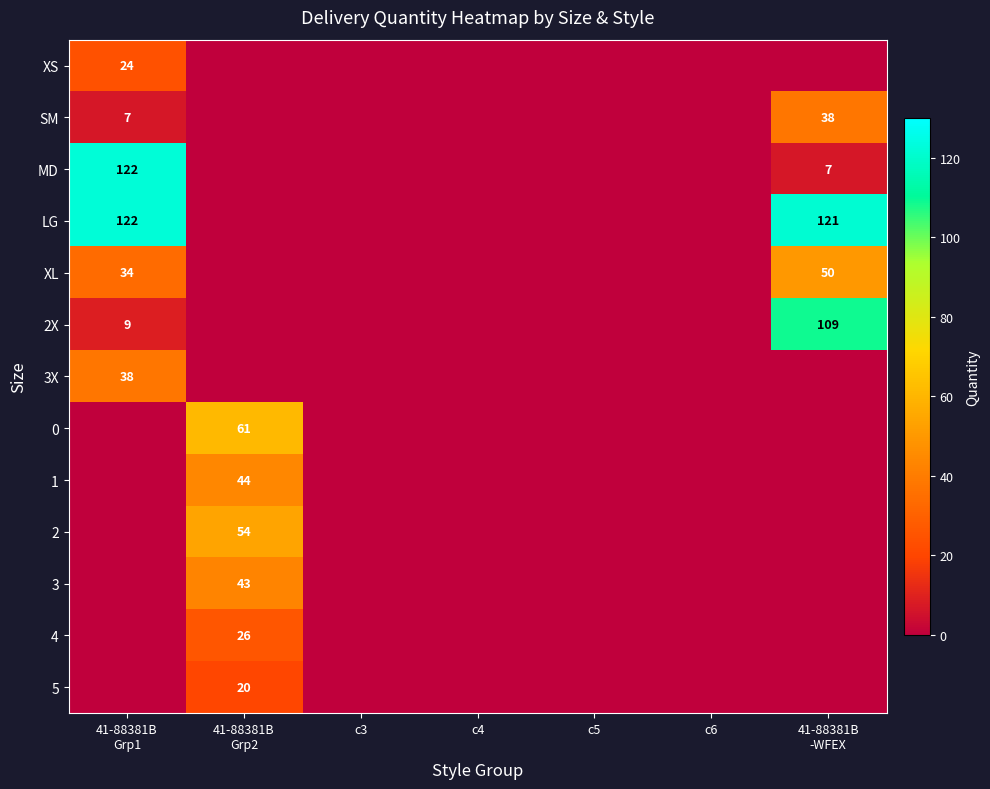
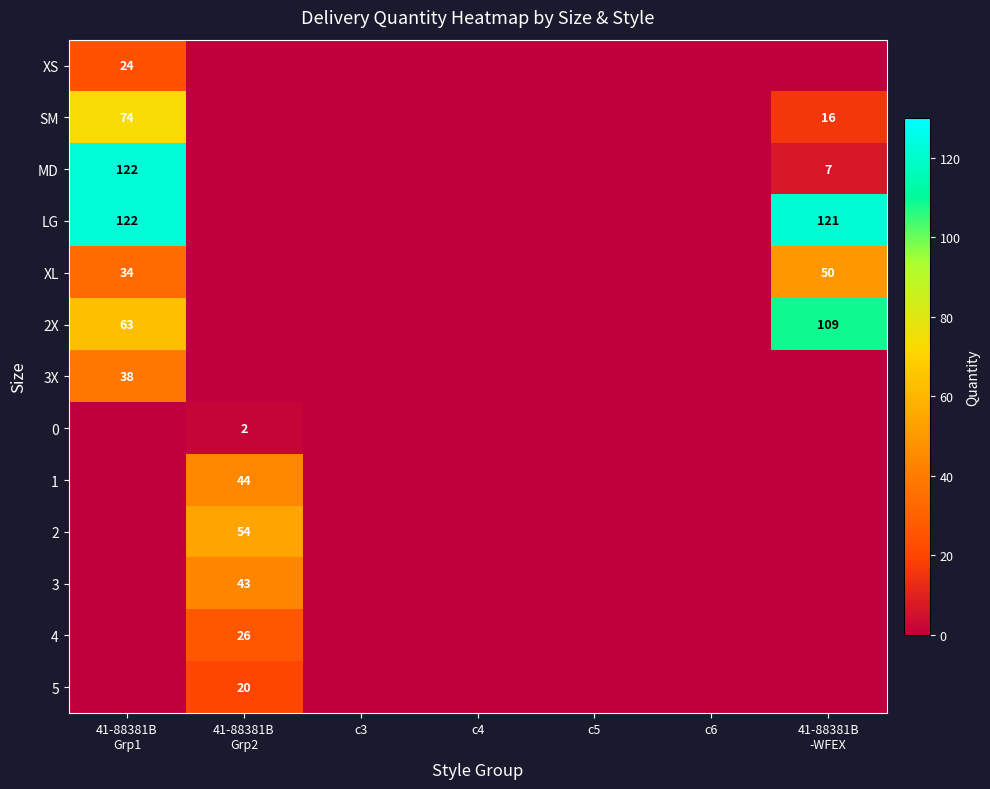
  {
    "XS": {
      "41-88381B Grp1": 24
    },
    "SM": {
-     "41-88381B Grp1": 7,
-     "41-88381B -WFEX": 38
+     "41-88381B Grp1": 74,
+     "41-88381B -WFEX": 16
    },
    "MD": {
      "41-88381B Grp1": 122,
      "41-88381B -WFEX": 7
    },
    "LG": {
      "41-88381B Grp1": 122,
      "41-88381B -WFEX": 121
    },
    "XL": {
      "41-88381B Grp1": 34,
      "41-88381B -WFEX": 50
    },
    "2X": {
-     "41-88381B Grp1": 9,
+     "41-88381B Grp1": 63,
      "41-88381B -WFEX": 109
    },
    "3X": {
      "41-88381B Grp1": 38
    },
    "0": {
-     "41-88381B Grp2": 61
+     "41-88381B Grp2": 2
    },
    "1": {
      "41-88381B Grp2": 44
    },
    "2": {
      "41-88381B Grp2": 54
    },
    "3": {
      "41-88381B Grp2": 43
    },
    "4": {
      "41-88381B Grp2": 26
    },
    "5": {
      "41-88381B Grp2": 20
    }
  }
